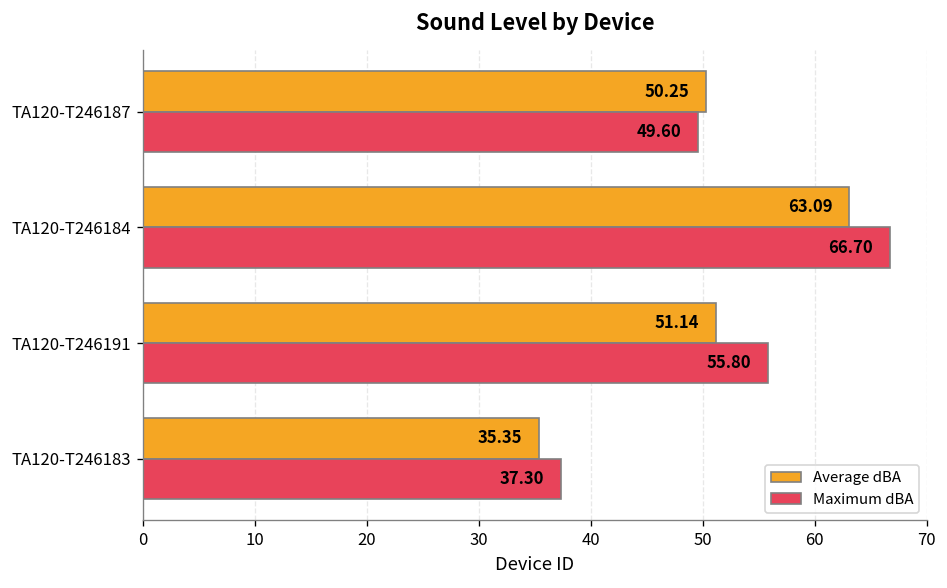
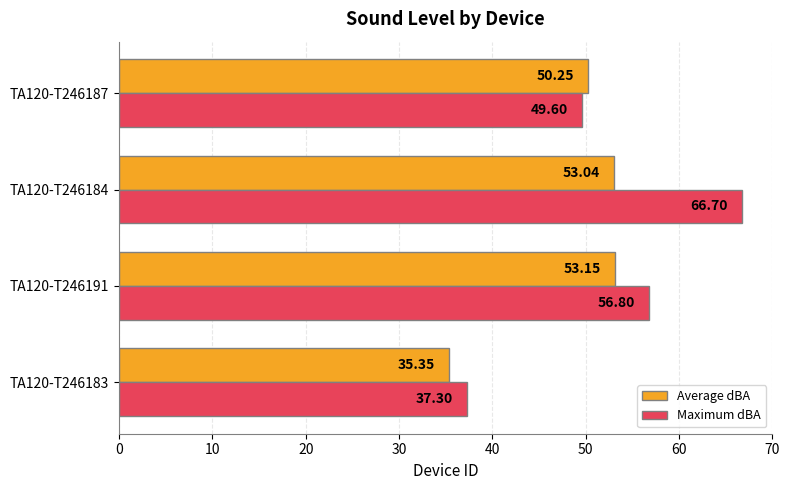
  {
    "Average dBA": {
      "TA120-T246187": 50.25,
-     "TA120-T246184": 63.09,
-     "TA120-T246191": 51.14,
+     "TA120-T246184": 53.04,
+     "TA120-T246191": 53.15,
      "TA120-T246183": 35.35
    },
    "Maximum dBA": {
      "TA120-T246187": 49.60,
      "TA120-T246184": 66.70,
-     "TA120-T246191": 55.80,
+     "TA120-T246191": 56.80,
      "TA120-T246183": 37.30
    }
  }
